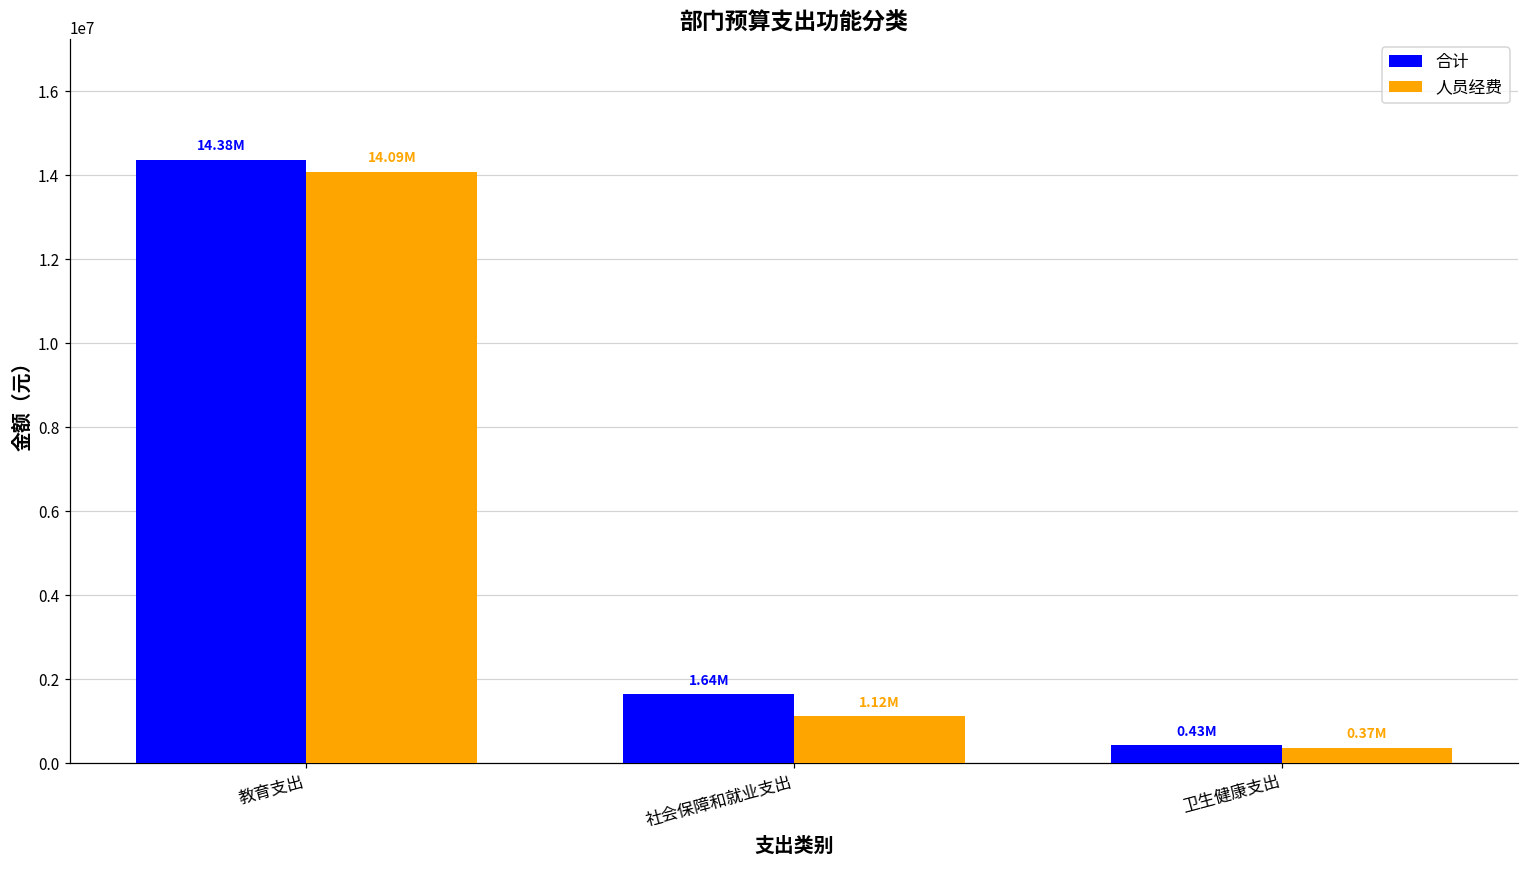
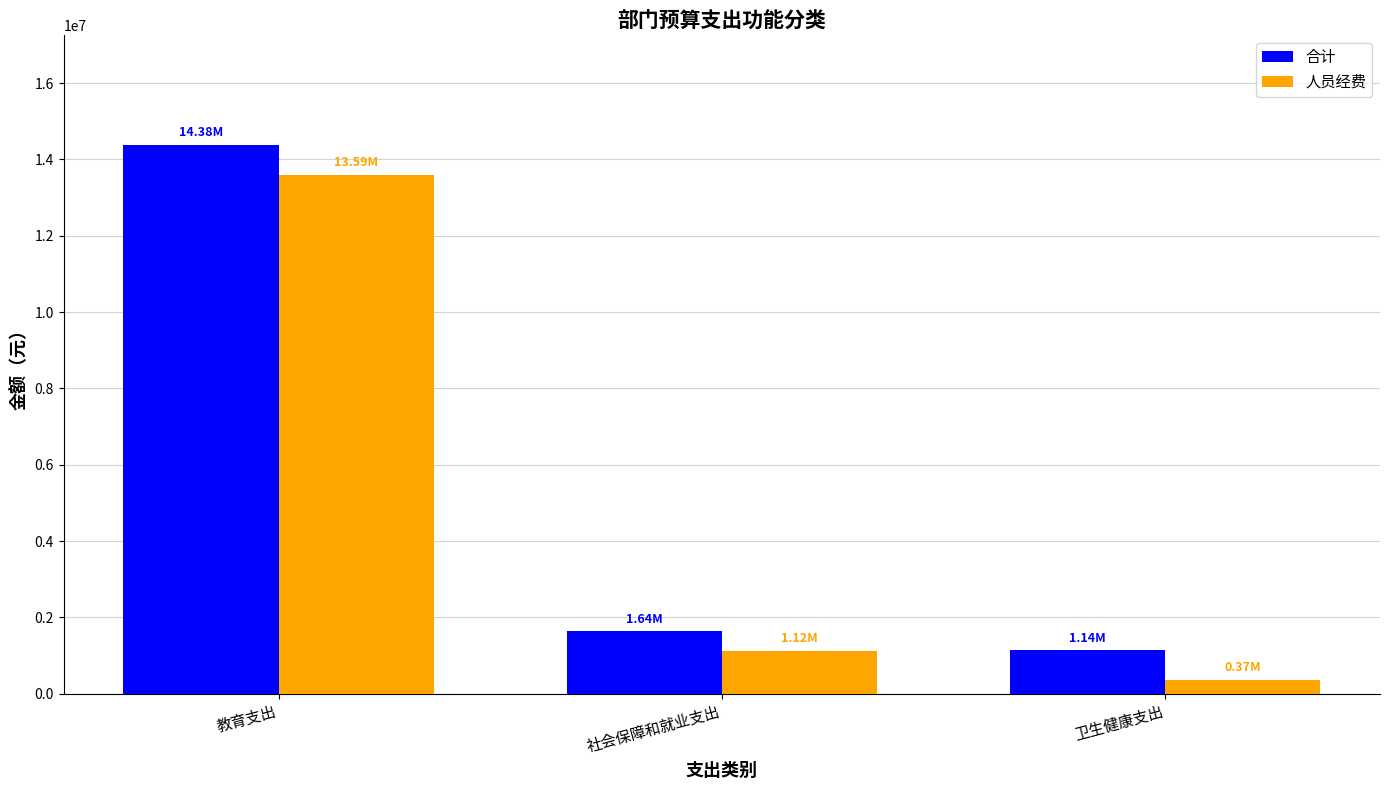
  {
    "合计": {
      "教育支出": "14.38M",
      "社会保障和就业支出": "1.64M",
-     "卫生健康支出": "0.43M"
+     "卫生健康支出": "1.14M"
    },
    "人员经费": {
-     "教育支出": "14.09M",
+     "教育支出": "13.59M",
      "社会保障和就业支出": "1.12M",
      "卫生健康支出": "0.37M"
    }
  }
